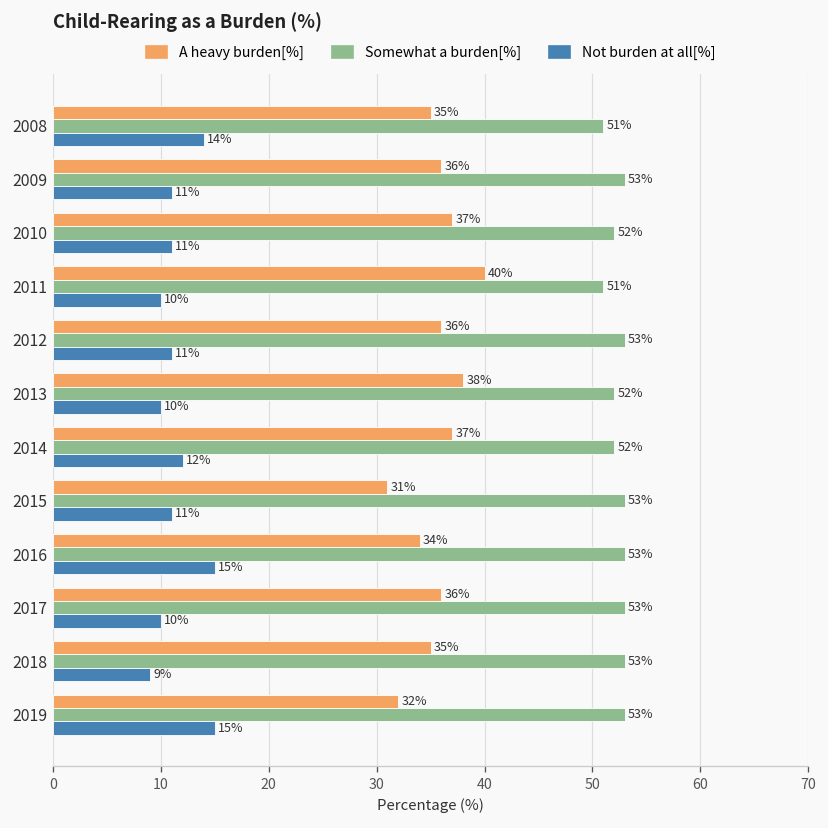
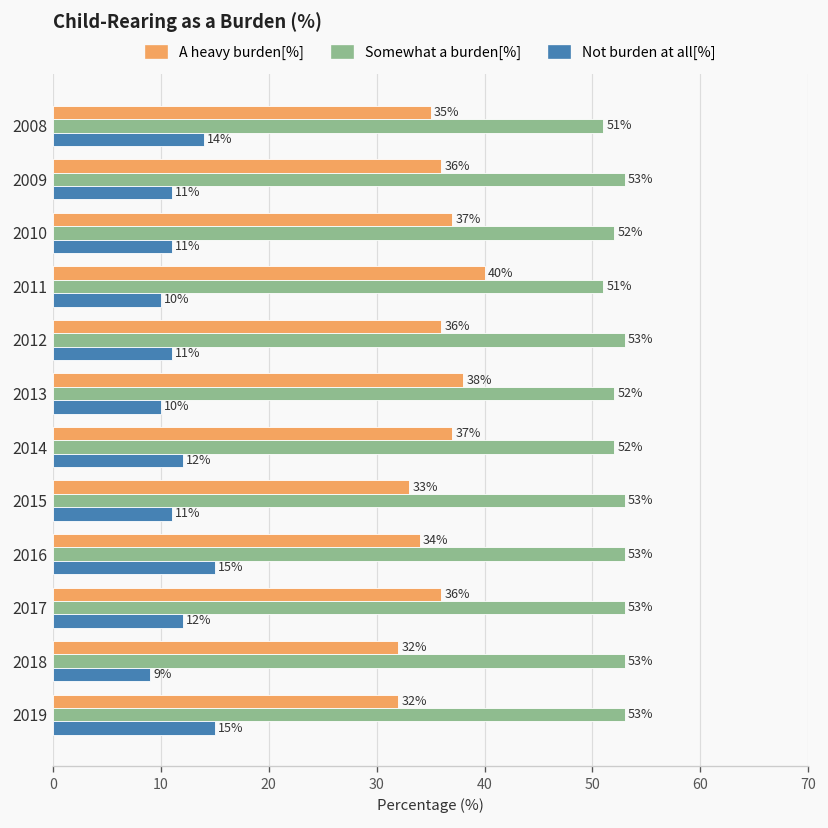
  {
    "A heavy burden[%]": {
      "2008": "35%",
      "2009": "36%",
      "2010": "37%",
      "2011": "40%",
      "2012": "36%",
      "2013": "38%",
      "2014": "37%",
-     "2015": "31%",
+     "2015": "33%",
      "2016": "34%",
      "2017": "36%",
-     "2018": "35%",
+     "2018": "32%",
      "2019": "32%"
    },
    "Somewhat a burden[%]": {
      "2008": "51%",
      "2009": "53%",
      "2010": "52%",
      "2011": "51%",
      "2012": "53%",
      "2013": "52%",
      "2014": "52%",
      "2015": "53%",
      "2016": "53%",
      "2017": "53%",
      "2018": "53%",
      "2019": "53%"
    },
    "Not burden at all[%]": {
      "2008": "14%",
      "2009": "11%",
      "2010": "11%",
      "2011": "10%",
      "2012": "11%",
      "2013": "10%",
      "2014": "12%",
      "2015": "11%",
      "2016": "15%",
-     "2017": "10%",
+     "2017": "12%",
      "2018": "9%",
      "2019": "15%"
    }
  }
